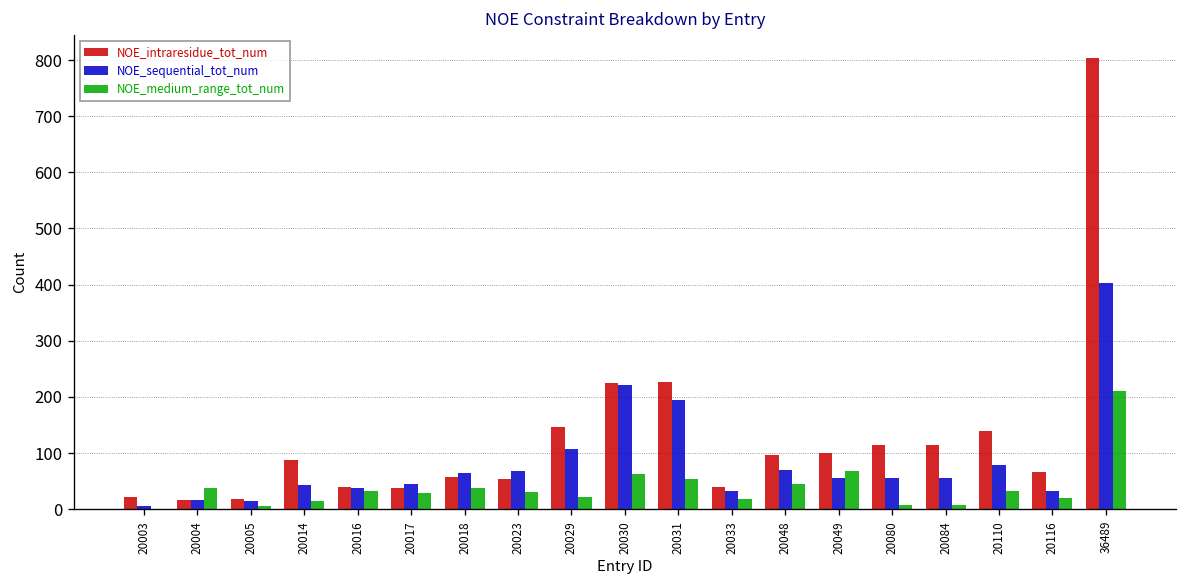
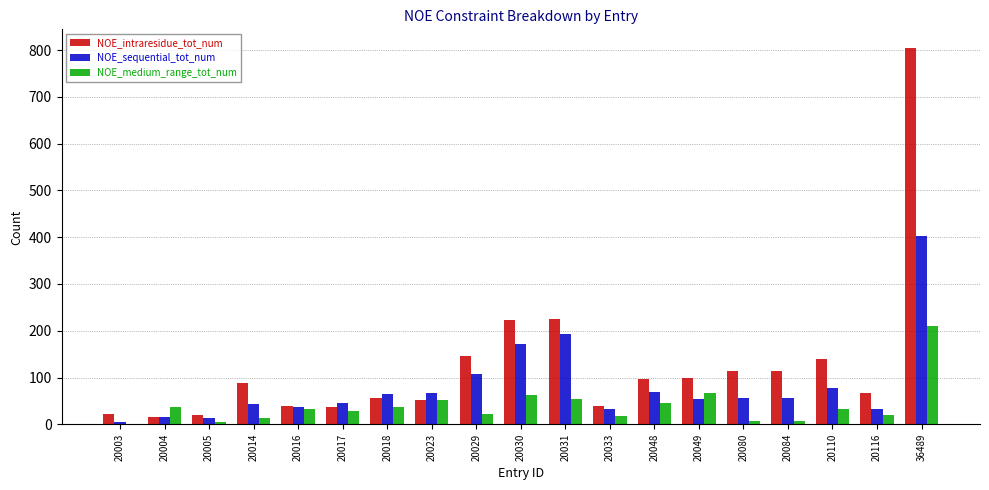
  {
    "NOE_intraresidue_tot_num": {
      "20003": 20,
      "20004": 20,
      "20005": 20,
      "20014": 90,
      "20016": 40,
      "20017": 40,
      "20018": 60,
      "20023": 50,
      "20029": 150,
      "20030": 220,
      "20031": 230,
      "20033": 40,
      "20048": 100,
      "20049": 100,
      "20080": 110,
      "20084": 110,
      "20110": 140,
      "20116": 70,
      "36489": 800
    },
    "NOE_sequential_tot_num": {
      "20003": 10,
      "20004": 20,
      "20005": 10,
      "20014": 40,
      "20016": 40,
      "20017": 50,
      "20018": 70,
      "20023": 70,
      "20029": 110,
-     "20030": 220,
+     "20030": 170,
      "20031": 190,
      "20033": 30,
      "20048": 70,
      "20049": 60,
      "20080": 60,
      "20084": 60,
      "20110": 80,
      "20116": 30,
      "36489": 400
    },
    "NOE_medium_range_tot_num": {
      "20003": 0,
      "20004": 40,
      "20014": 10,
      "20016": 30,
      "20017": 30,
      "20018": 40,
-     "20023": 30,
+     "20023": 50,
      "20029": 20,
      "20030": 60,
      "20031": 50,
      "20033": 20,
      "20048": 50,
      "20049": 70,
      "20080": 10,
      "20084": 10,
      "20110": 30,
      "20116": 20,
      "36489": 210
    }
  }
